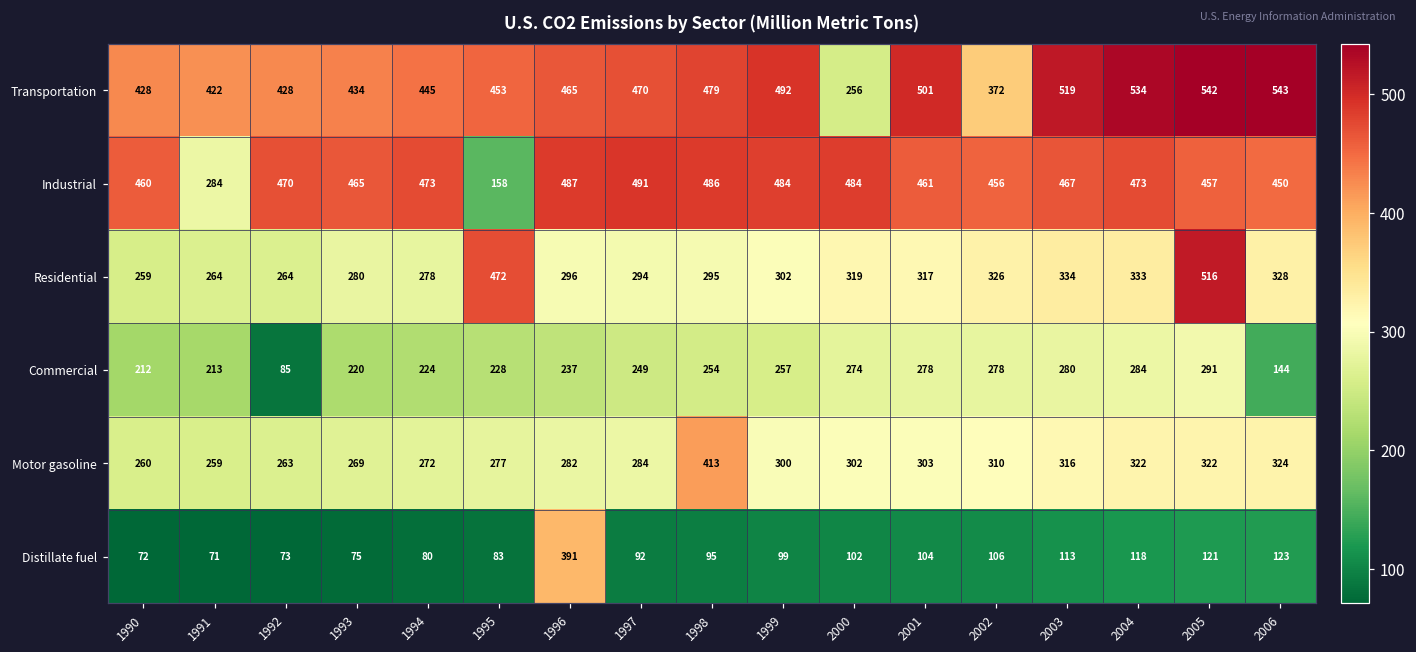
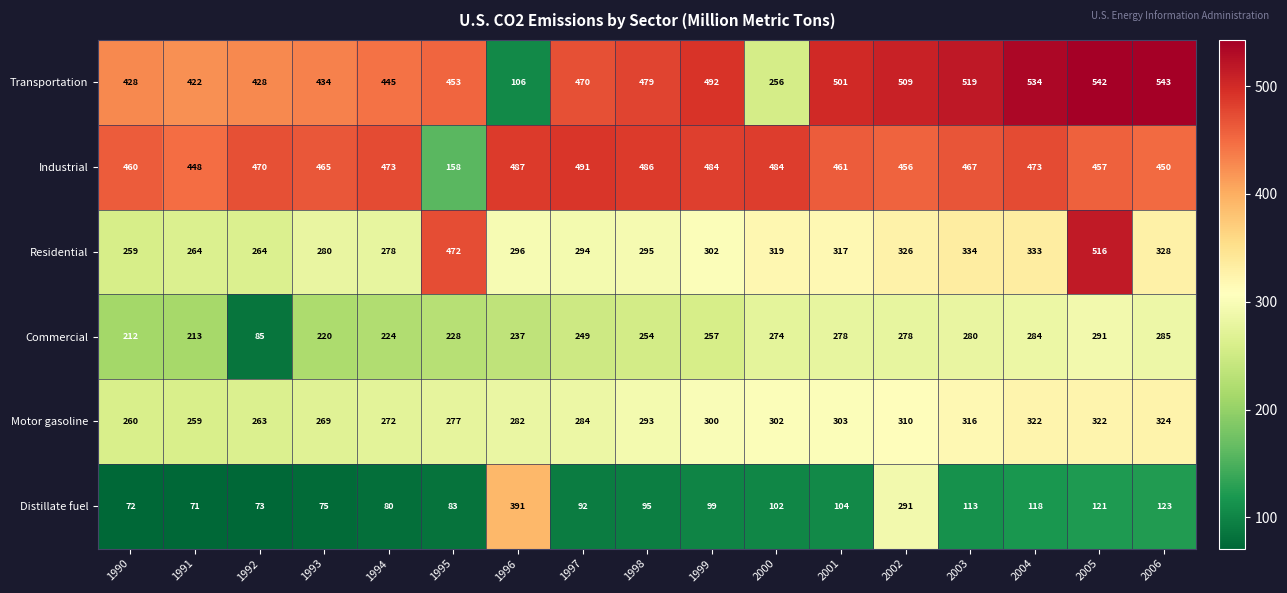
  {
    "Transportation": {
      "1990": 428,
      "1991": 422,
      "1992": 428,
      "1993": 434,
      "1994": 445,
      "1995": 453,
-     "1996": 465,
+     "1996": 106,
      "1997": 470,
      "1998": 479,
      "1999": 492,
      "2000": 256,
      "2001": 501,
-     "2002": 372,
+     "2002": 509,
      "2003": 519,
      "2004": 534,
      "2005": 542,
      "2006": 543
    },
    "Industrial": {
      "1990": 460,
-     "1991": 284,
+     "1991": 448,
      "1992": 470,
      "1993": 465,
      "1994": 473,
      "1995": 158,
      "1996": 487,
      "1997": 491,
      "1998": 486,
      "1999": 484,
      "2000": 484,
      "2001": 461,
      "2002": 456,
      "2003": 467,
      "2004": 473,
      "2005": 457,
      "2006": 450
    },
    "Residential": {
      "1990": 259,
      "1991": 264,
      "1992": 264,
      "1993": 280,
      "1994": 278,
      "1995": 472,
      "1996": 296,
      "1997": 294,
      "1998": 295,
      "1999": 302,
      "2000": 319,
      "2001": 317,
      "2002": 326,
      "2003": 334,
      "2004": 333,
      "2005": 516,
      "2006": 328
    },
    "Commercial": {
      "1990": 212,
      "1991": 213,
      "1992": 85,
      "1993": 220,
      "1994": 224,
      "1995": 228,
      "1996": 237,
      "1997": 249,
      "1998": 254,
      "1999": 257,
      "2000": 274,
      "2001": 278,
      "2002": 278,
      "2003": 280,
      "2004": 284,
      "2005": 291,
-     "2006": 144
+     "2006": 285
    },
    "Motor gasoline": {
      "1990": 260,
      "1991": 259,
      "1992": 263,
      "1993": 269,
      "1994": 272,
      "1995": 277,
      "1996": 282,
      "1997": 284,
-     "1998": 413,
+     "1998": 293,
      "1999": 300,
      "2000": 302,
      "2001": 303,
      "2002": 310,
      "2003": 316,
      "2004": 322,
      "2005": 322,
      "2006": 324
    },
    "Distillate fuel": {
      "1990": 72,
      "1991": 71,
      "1992": 73,
      "1993": 75,
      "1994": 80,
      "1995": 83,
      "1996": 391,
      "1997": 92,
      "1998": 95,
      "1999": 99,
      "2000": 102,
      "2001": 104,
-     "2002": 106,
+     "2002": 291,
      "2003": 113,
      "2004": 118,
      "2005": 121,
      "2006": 123
    }
  }
